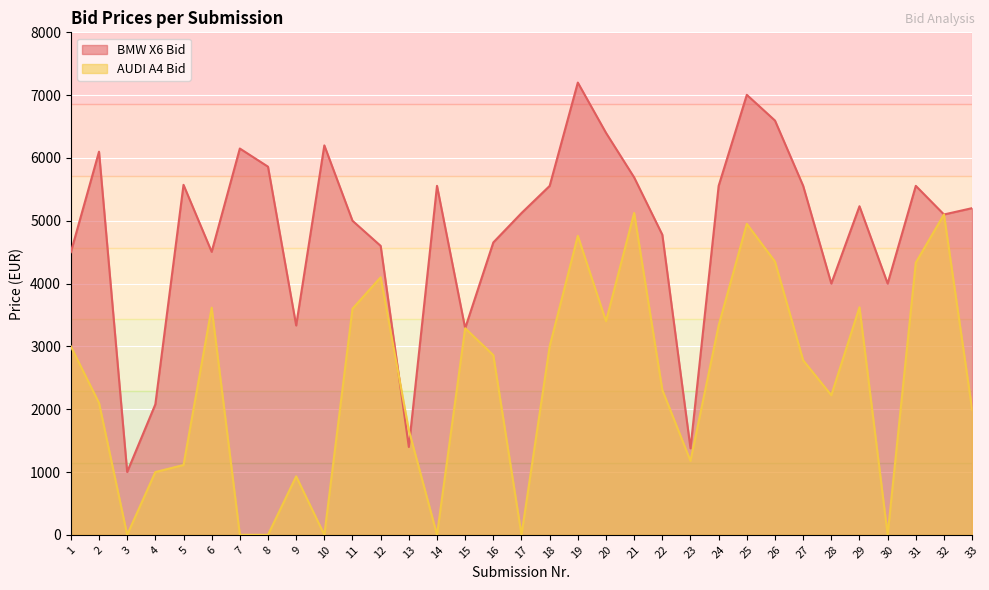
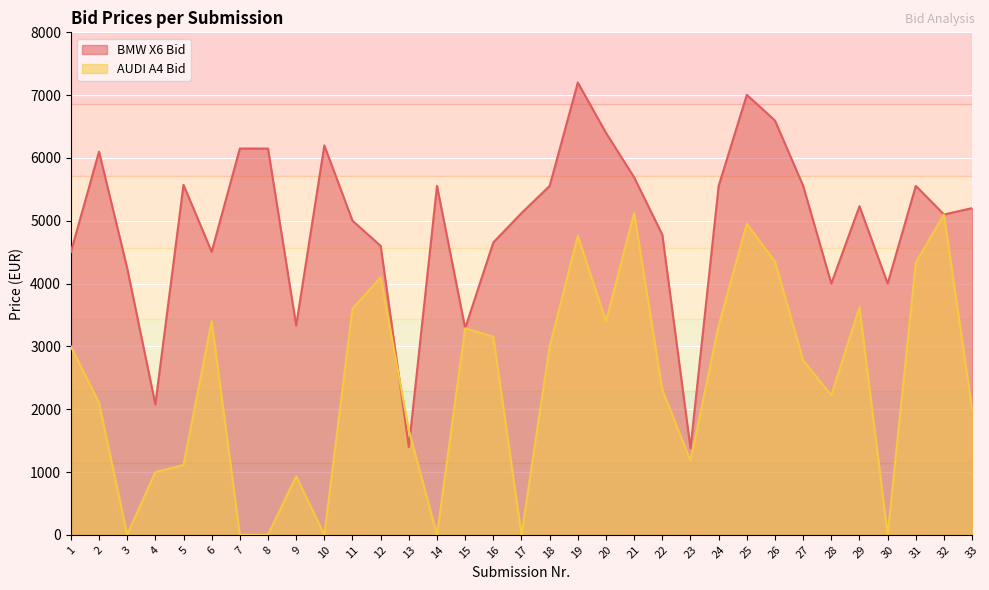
  {
    "BMW X6 Bid": {
      "1": 4500,
      "2": 6100,
-     "3": 1000,
+     "3": 4200,
      "4": 2100,
      "5": 5600,
      "6": 4500,
      "7": 6200,
-     "8": 5900,
+     "8": 6200,
      "9": 3300,
      "10": 6200,
      "11": 5000,
      "12": 4600,
      "13": 1400,
      "14": 5600,
      "16": 4700,
      "17": 5100,
      "18": 5600,
      "19": 7200,
      "20": 6400,
      "21": 5700,
      "22": 4800,
      "23": 1400,
      "24": 5600,
      "25": 7000,
      "26": 6600,
      "27": 5600,
      "28": 4000,
      "29": 5200,
      "30": 4000,
      "31": 5600,
      "33": 5200
    },
    "AUDI A4 Bid": {
      "1": 3000,
      "2": 2100,
      "3": 0,
      "4": 1000,
      "5": 1100,
-     "6": 3600,
+     "6": 3400,
      "7": 0,
      "8": 0,
      "9": 900,
      "10": 0,
      "11": 3600,
      "12": 4100,
      "13": 1700,
      "14": 0,
-     "16": 2900,
+     "16": 3200,
      "17": 0,
      "18": 3000,
      "19": 4800,
      "20": 3400,
      "21": 5100,
      "22": 2300,
      "23": 1200,
      "24": 3300,
      "25": 5000,
      "26": 4400,
      "27": 2800,
      "28": 2200,
      "29": 3600,
      "30": 0,
      "31": 4300,
      "33": 2000
    }
  }
